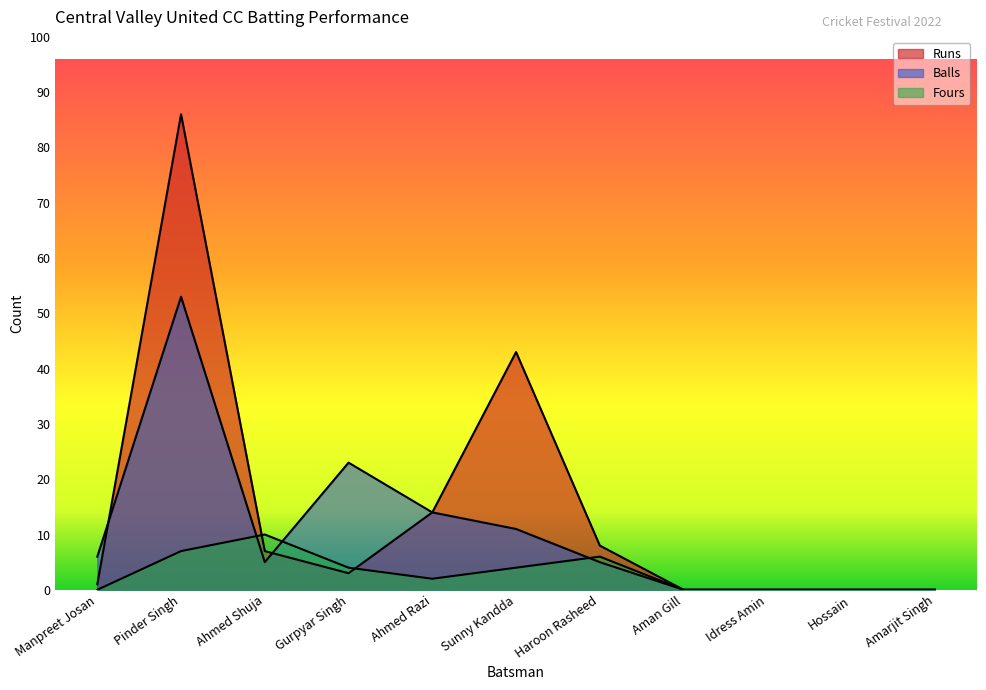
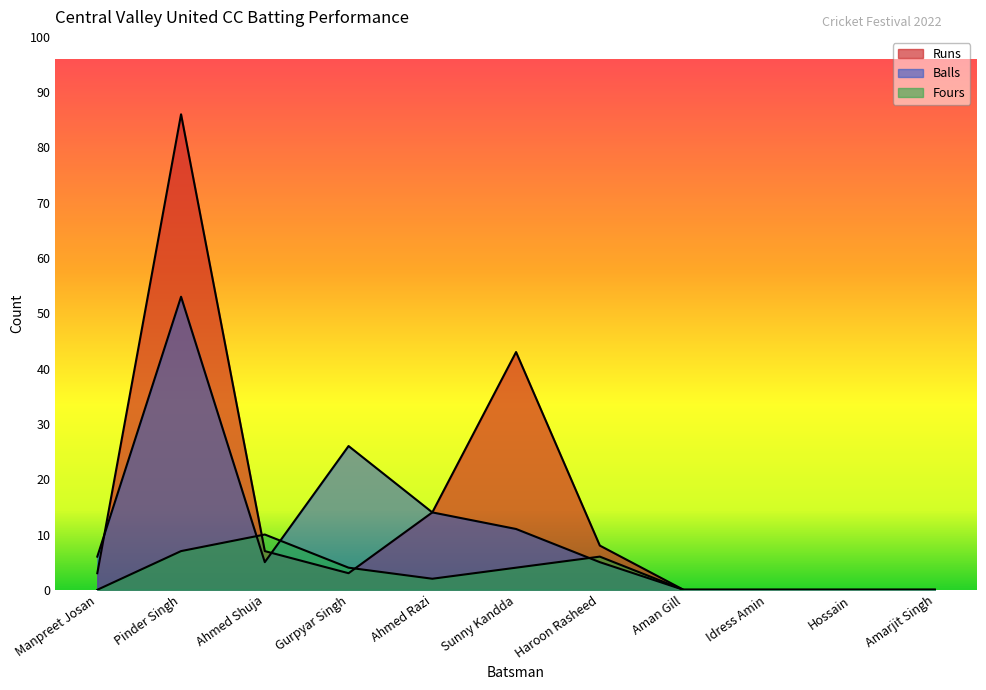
  {
    "Runs": {
-     "Manpreet Josan": 1,
+     "Manpreet Josan": 3,
      "Pinder Singh": 86,
      "Ahmed Shuja": 7,
      "Gurpyar Singh": 3,
      "Sunny Kandda": 43,
      "Haroon Rasheed": 8
    },
    "Balls": {
      "Manpreet Josan": 6,
      "Pinder Singh": 53,
      "Ahmed Shuja": 5,
-     "Gurpyar Singh": 23,
+     "Gurpyar Singh": 26,
      "Sunny Kandda": 11,
      "Haroon Rasheed": 5
    },
    "Fours": {
      "Manpreet Josan": 0,
      "Pinder Singh": 7,
      "Ahmed Shuja": 10,
      "Gurpyar Singh": 4,
      "Ahmed Razi": 2,
      "Sunny Kandda": 4,
      "Haroon Rasheed": 6
    }
  }
